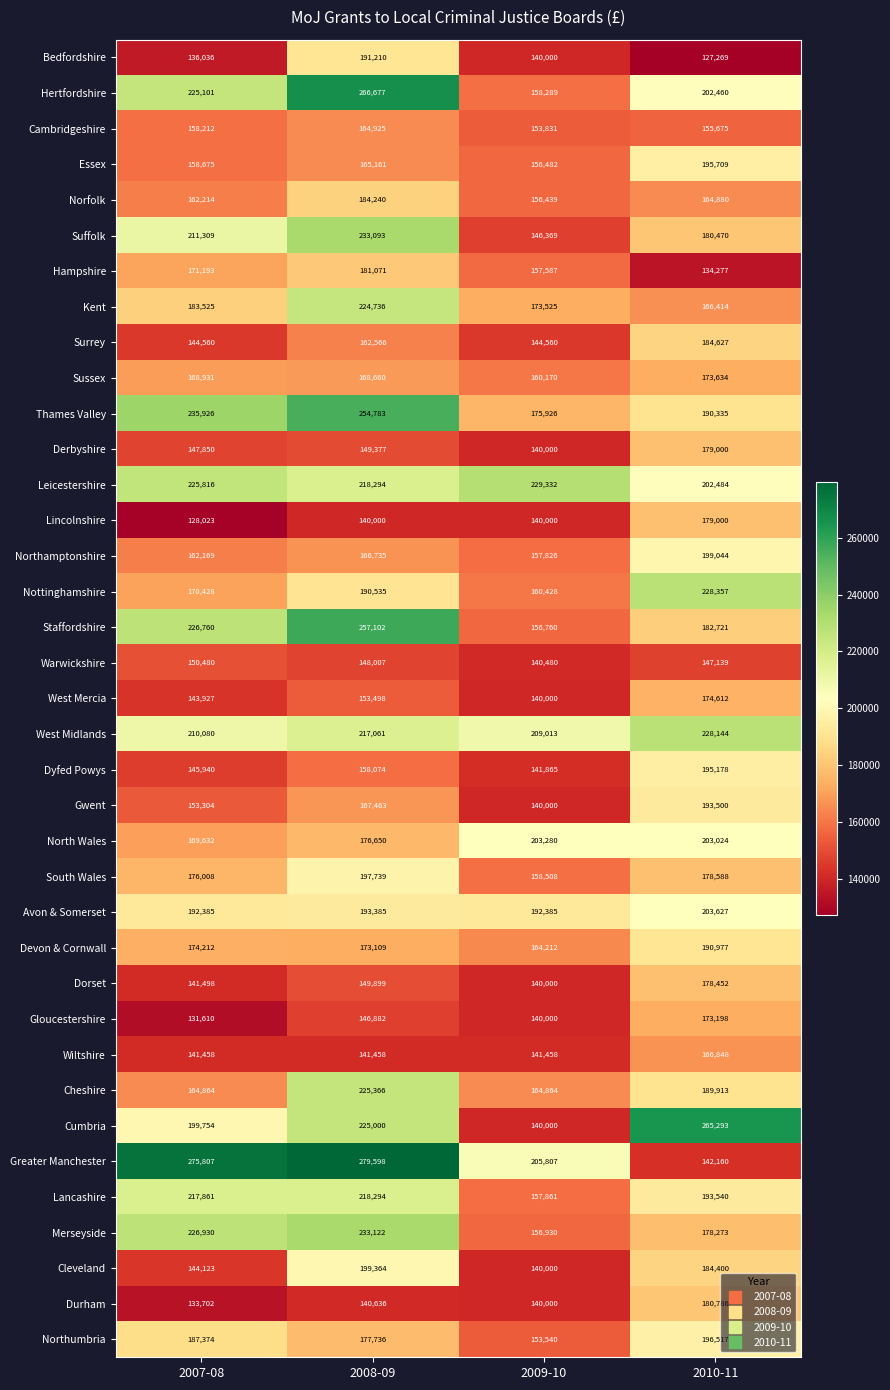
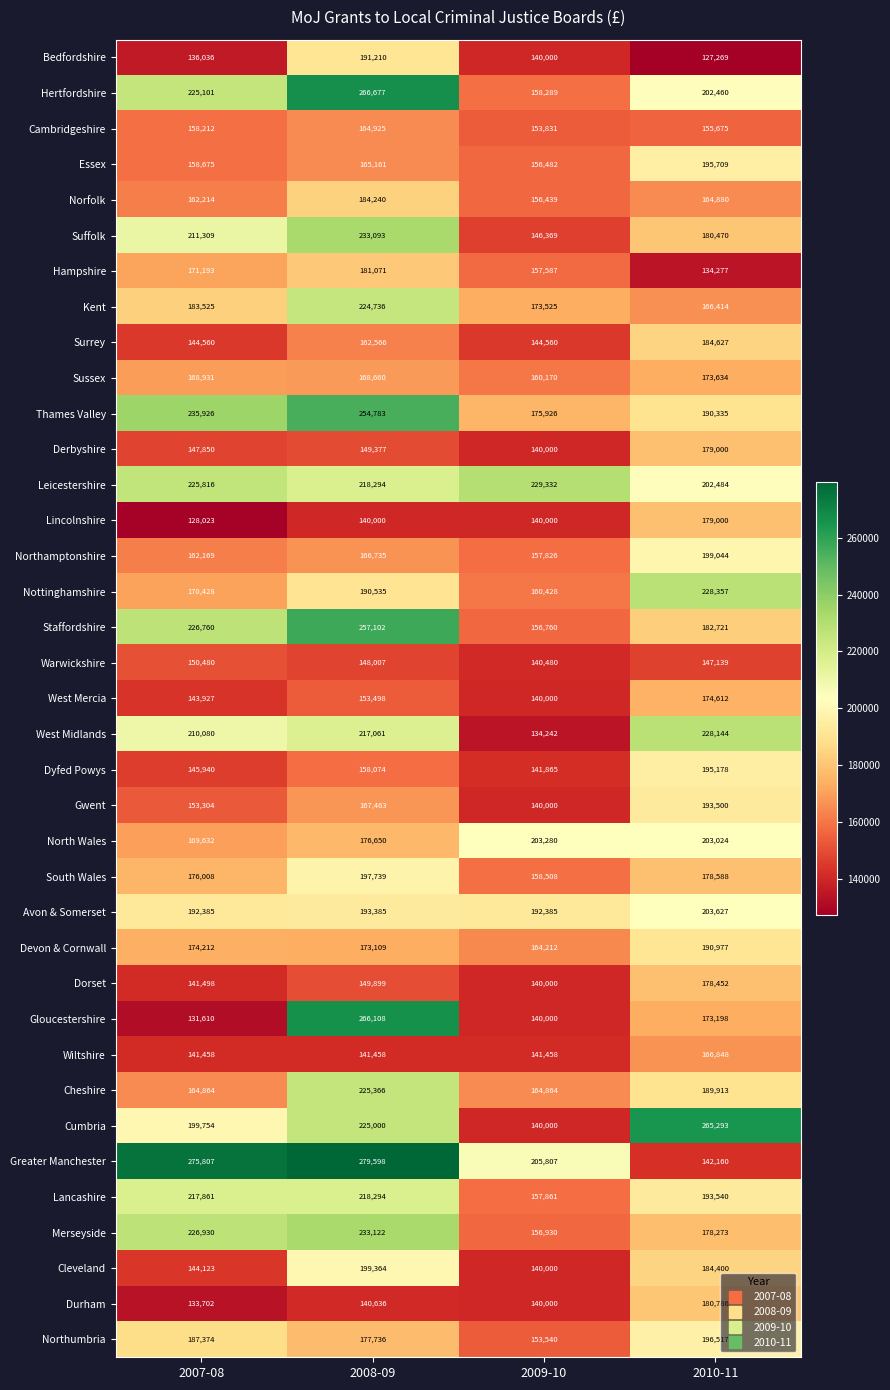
  {
    "Bedfordshire": {
      "2007-08": "136,036",
      "2008-09": "191,210",
      "2009-10": "140,000",
      "2010-11": "127,269"
    },
    "Hertfordshire": {
      "2007-08": "225,101",
      "2008-09": "266,677",
      "2009-10": "158,289",
      "2010-11": "202,460"
    },
    "Cambridgeshire": {
      "2007-08": "158,212",
      "2008-09": "164,925",
      "2009-10": "153,831",
      "2010-11": "155,675"
    },
    "Essex": {
      "2007-08": "158,675",
      "2008-09": "165,161",
      "2009-10": "156,482",
      "2010-11": "195,709"
    },
    "Norfolk": {
      "2007-08": "162,214",
      "2008-09": "184,240",
      "2009-10": "156,439",
      "2010-11": "164,880"
    },
    "Suffolk": {
      "2007-08": "211,309",
      "2008-09": "233,093",
      "2009-10": "146,369",
      "2010-11": "180,470"
    },
    "Hampshire": {
      "2007-08": "171,193",
      "2008-09": "181,071",
      "2009-10": "157,587",
      "2010-11": "134,277"
    },
    "Kent": {
      "2007-08": "183,525",
      "2008-09": "224,736",
      "2009-10": "173,525",
      "2010-11": "166,414"
    },
    "Surrey": {
      "2007-08": "144,560",
      "2008-09": "162,566",
      "2009-10": "144,560",
      "2010-11": "184,627"
    },
    "Sussex": {
      "2007-08": "168,931",
      "2008-09": "168,660",
      "2009-10": "160,170",
      "2010-11": "173,634"
    },
    "Thames Valley": {
      "2007-08": "235,926",
      "2008-09": "254,783",
      "2009-10": "175,926",
      "2010-11": "190,335"
    },
    "Derbyshire": {
      "2007-08": "147,850",
      "2008-09": "149,377",
      "2009-10": "140,000",
      "2010-11": "179,000"
    },
    "Leicestershire": {
      "2007-08": "225,816",
      "2008-09": "218,294",
      "2009-10": "229,332",
      "2010-11": "202,484"
    },
    "Lincolnshire": {
      "2007-08": "128,023",
      "2008-09": "140,000",
      "2009-10": "140,000",
      "2010-11": "179,000"
    },
    "Northamptonshire": {
      "2007-08": "162,169",
      "2008-09": "166,735",
      "2009-10": "157,826",
      "2010-11": "199,044"
    },
    "Nottinghamshire": {
      "2007-08": "170,428",
      "2008-09": "190,535",
      "2009-10": "160,428",
      "2010-11": "228,357"
    },
    "Staffordshire": {
      "2007-08": "226,760",
      "2008-09": "257,102",
      "2009-10": "156,760",
      "2010-11": "182,721"
    },
    "Warwickshire": {
      "2007-08": "150,480",
      "2008-09": "148,007",
      "2009-10": "140,480",
      "2010-11": "147,139"
    },
    "West Mercia": {
      "2007-08": "143,927",
      "2008-09": "153,498",
      "2009-10": "140,000",
      "2010-11": "174,612"
    },
    "West Midlands": {
      "2007-08": "210,080",
      "2008-09": "217,061",
-     "2009-10": "209,013",
+     "2009-10": "134,242",
      "2010-11": "228,144"
    },
    "Dyfed Powys": {
      "2007-08": "145,940",
      "2008-09": "158,074",
      "2009-10": "141,865",
      "2010-11": "195,178"
    },
    "Gwent": {
      "2007-08": "153,304",
      "2008-09": "167,463",
      "2009-10": "140,000",
      "2010-11": "193,500"
    },
    "North Wales": {
      "2007-08": "169,632",
      "2008-09": "176,650",
      "2009-10": "203,280",
      "2010-11": "203,024"
    },
    "South Wales": {
      "2007-08": "176,008",
      "2008-09": "197,739",
      "2009-10": "158,508",
      "2010-11": "178,588"
    },
    "Avon & Somerset": {
      "2007-08": "192,385",
      "2008-09": "193,385",
      "2009-10": "192,385",
      "2010-11": "203,627"
    },
    "Devon & Cornwall": {
      "2007-08": "174,212",
      "2008-09": "173,109",
      "2009-10": "164,212",
      "2010-11": "190,977"
    },
    "Dorset": {
      "2007-08": "141,498",
      "2008-09": "149,899",
      "2009-10": "140,000",
      "2010-11": "178,452"
    },
    "Gloucestershire": {
      "2007-08": "131,610",
-     "2008-09": "146,882",
+     "2008-09": "266,108",
      "2009-10": "140,000",
      "2010-11": "173,198"
    },
    "Wiltshire": {
      "2007-08": "141,458",
      "2008-09": "141,458",
      "2009-10": "141,458",
      "2010-11": "166,848"
    },
    "Cheshire": {
      "2007-08": "164,864",
      "2008-09": "225,366",
      "2009-10": "164,864",
      "2010-11": "189,913"
    },
    "Cumbria": {
      "2007-08": "199,754",
      "2008-09": "225,000",
      "2009-10": "140,000",
      "2010-11": "265,293"
    },
    "Greater Manchester": {
      "2007-08": "275,807",
      "2008-09": "279,598",
      "2009-10": "205,807",
      "2010-11": "142,160"
    },
    "Lancashire": {
      "2007-08": "217,861",
      "2008-09": "218,294",
      "2009-10": "157,861",
      "2010-11": "193,540"
    },
    "Merseyside": {
      "2007-08": "226,930",
      "2008-09": "233,122",
      "2009-10": "156,930",
      "2010-11": "178,273"
    },
    "Cleveland": {
      "2007-08": "144,123",
      "2008-09": "199,364",
      "2009-10": "140,000",
      "2010-11": "184,400"
    },
    "Durham": {
      "2007-08": "133,702",
      "2008-09": "140,636",
      "2009-10": "140,000"
    },
    "Northumbria": {
      "2007-08": "187,374",
      "2008-09": "177,736",
      "2009-10": "153,540"
    }
  }
